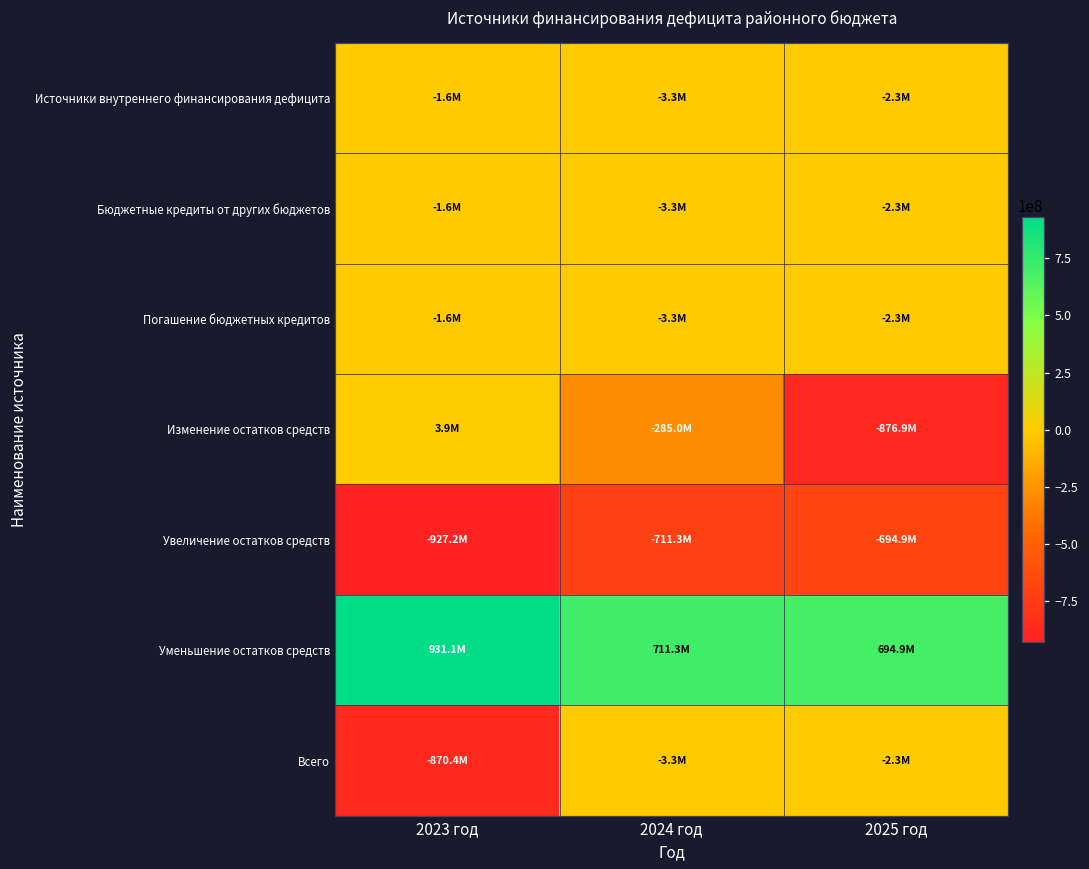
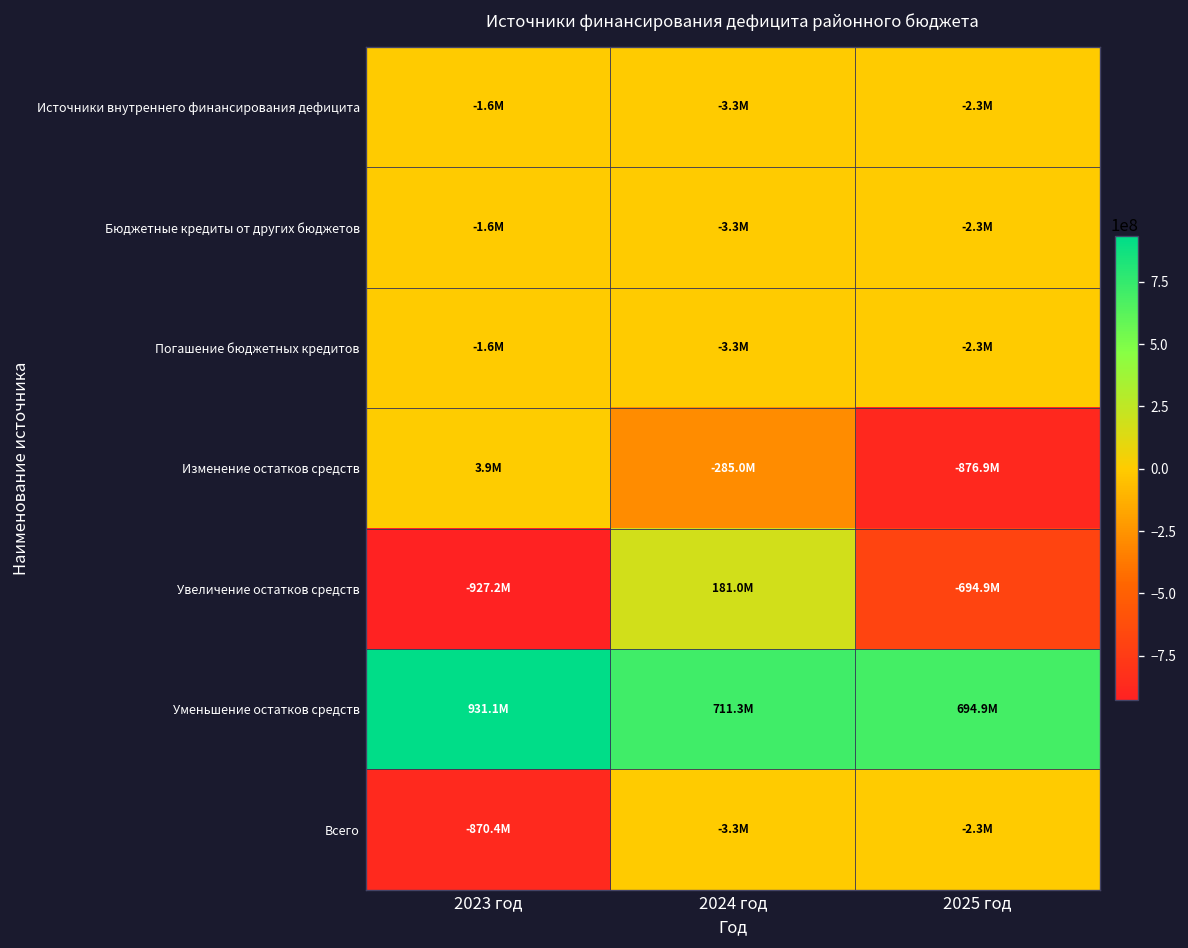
  {
    "Источники внутреннего финансирования дефицита": {
      "2023 год": "-1.6M",
      "2024 год": "-3.3M",
      "2025 год": "-2.3M"
    },
    "Бюджетные кредиты от других бюджетов": {
      "2023 год": "-1.6M",
      "2024 год": "-3.3M",
      "2025 год": "-2.3M"
    },
    "Погашение бюджетных кредитов": {
      "2023 год": "-1.6M",
      "2024 год": "-3.3M",
      "2025 год": "-2.3M"
    },
    "Изменение остатков средств": {
      "2023 год": "3.9M",
      "2024 год": "-285.0M",
      "2025 год": "-876.9M"
    },
    "Увеличение остатков средств": {
      "2023 год": "-927.2M",
-     "2024 год": "-711.3M",
+     "2024 год": "181.0M",
      "2025 год": "-694.9M"
    },
    "Уменьшение остатков средств": {
      "2023 год": "931.1M",
      "2024 год": "711.3M",
      "2025 год": "694.9M"
    },
    "Всего": {
      "2023 год": "-870.4M",
      "2024 год": "-3.3M",
      "2025 год": "-2.3M"
    }
  }
